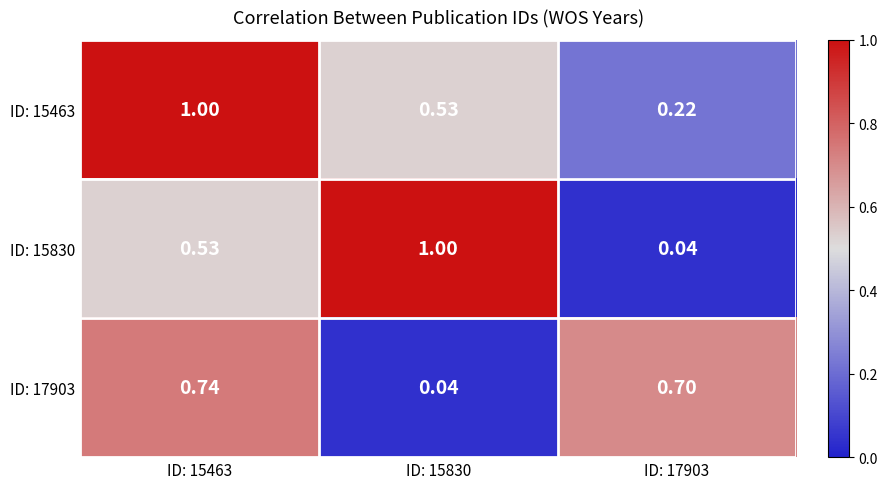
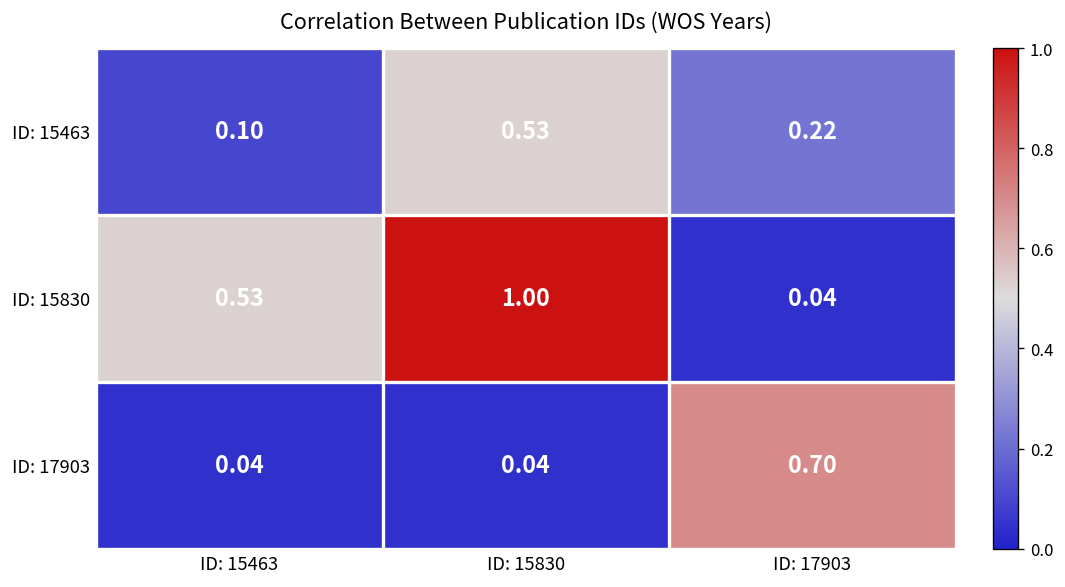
  {
    "ID: 15463": {
-     "ID: 15463": 1.00,
+     "ID: 15463": 0.10,
      "ID: 17903": 0.22
    },
    "ID: 15830": {
      "ID: 15830": 1.00,
      "ID: 17903": 0.04
    },
    "ID: 17903": {
-     "ID: 15463": 0.74,
+     "ID: 15463": 0.04,
      "ID: 15830": 0.04,
      "ID: 17903": 0.70
    }
  }
